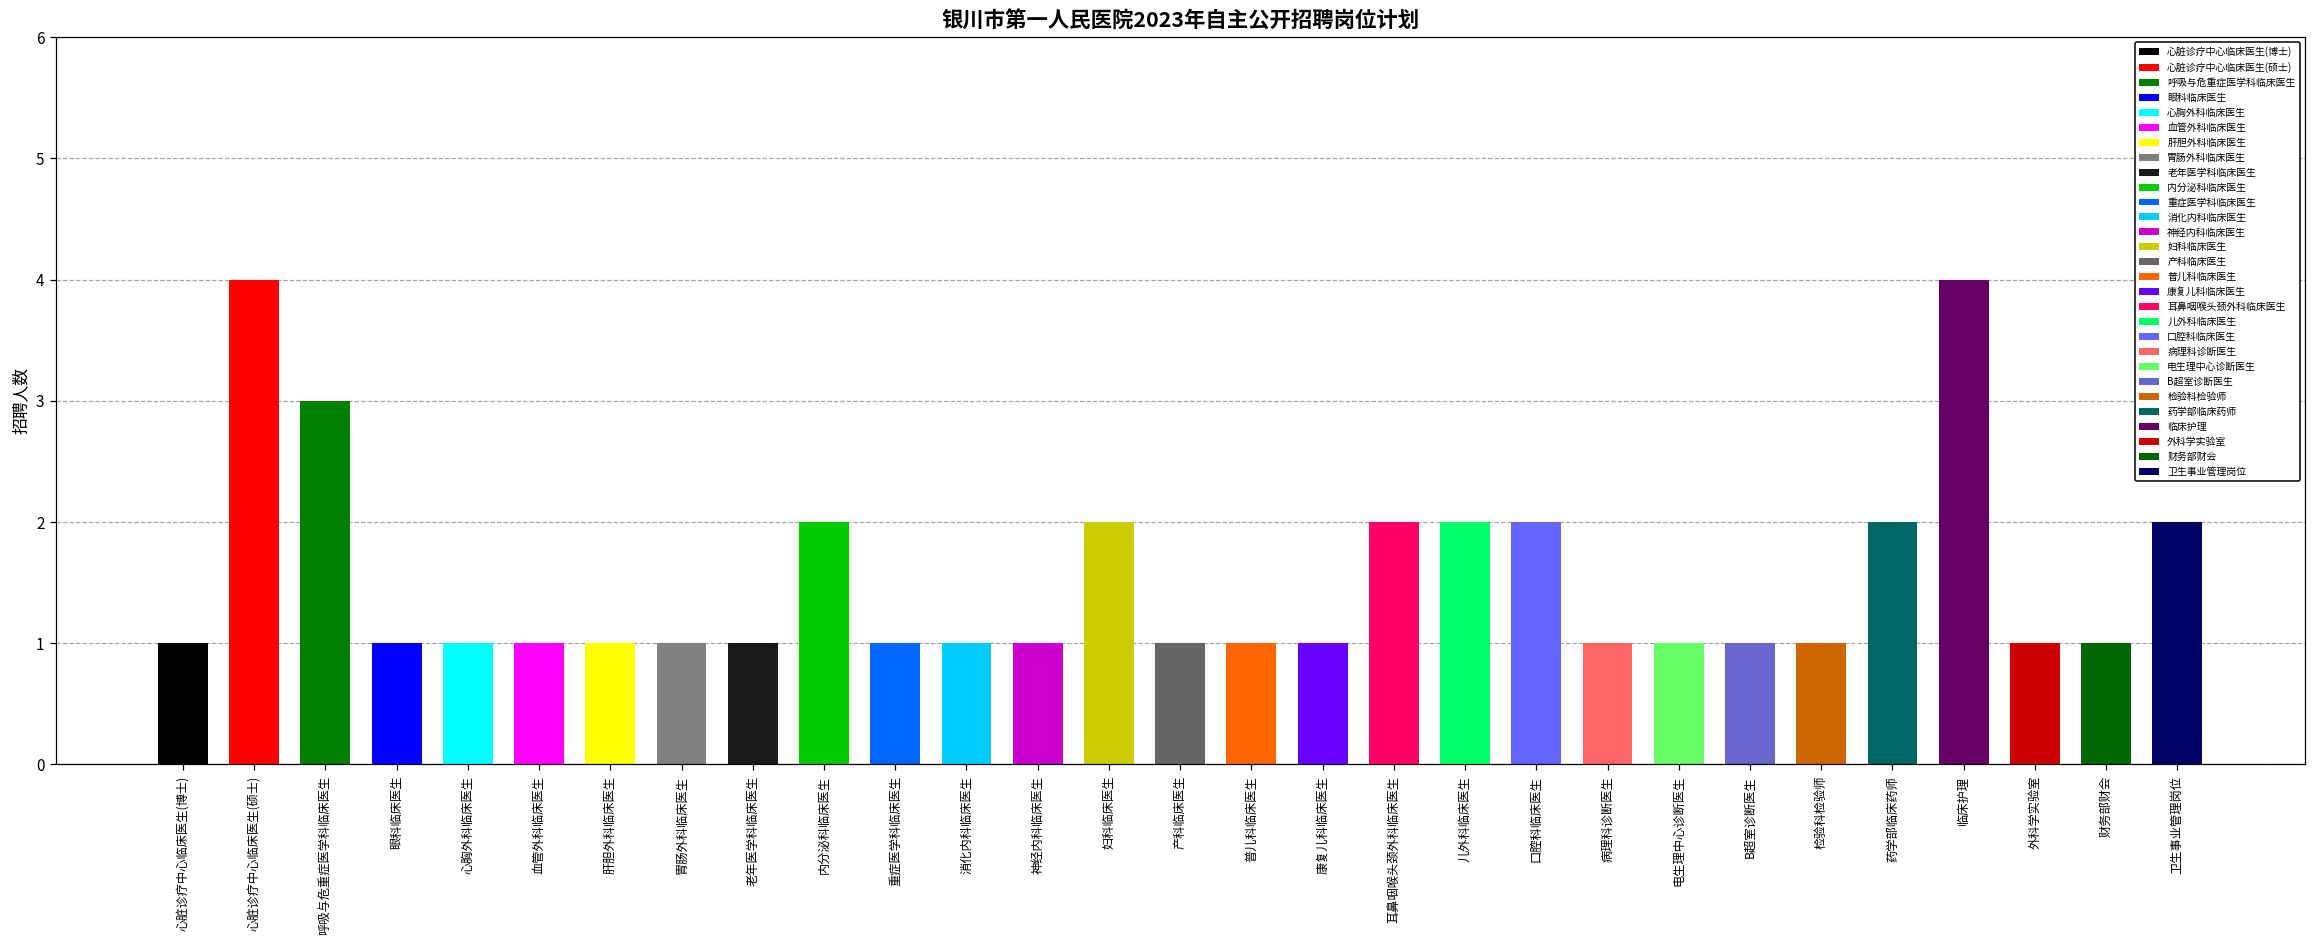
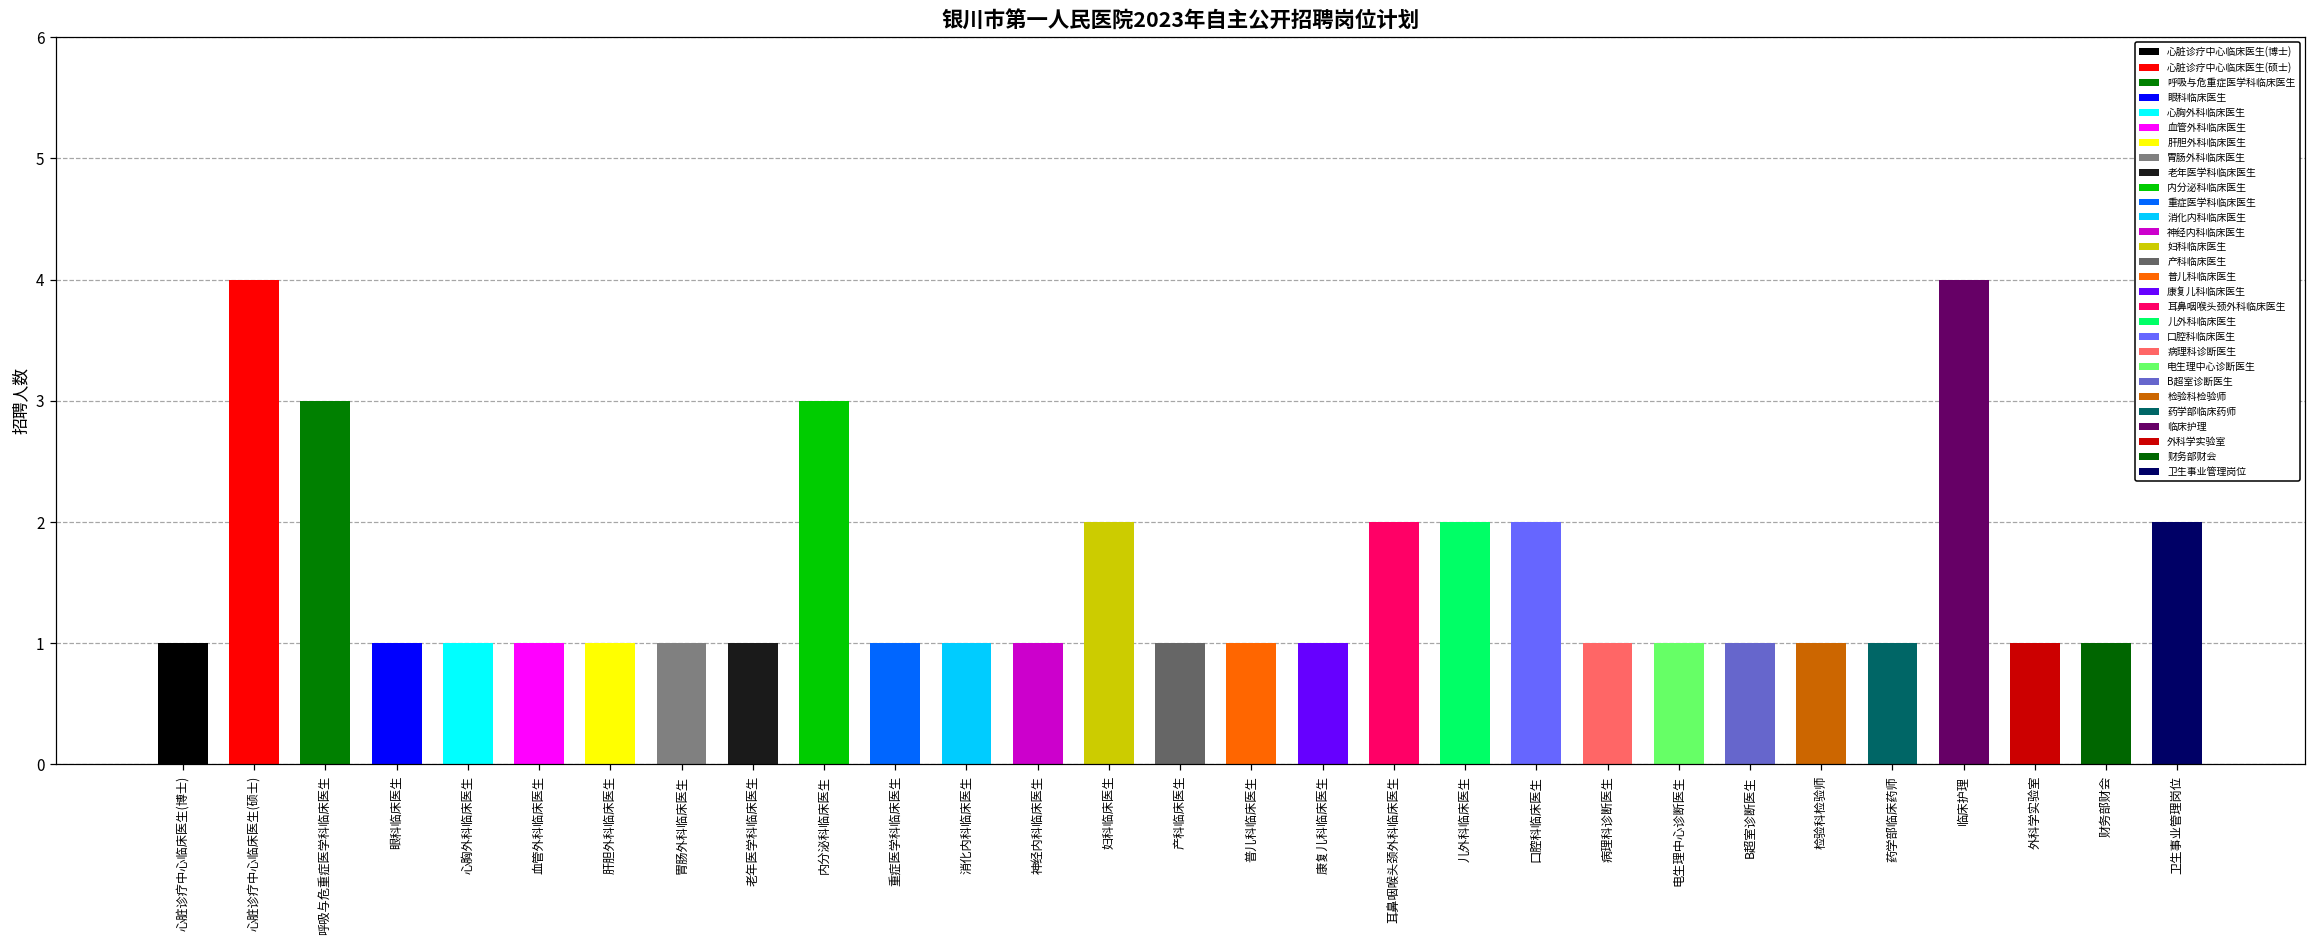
  {
    "心脏诊疗中心临床医生(博士)": 1,
    "心脏诊疗中心临床医生(硕士)": 4,
    "呼吸与危重症医学科临床医生": 3,
    "眼科临床医生": 1,
    "心胸外科临床医生": 1,
    "血管外科临床医生": 1,
    "肝胆外科临床医生": 1,
    "胃肠外科临床医生": 1,
    "老年医学科临床医生": 1,
-   "内分泌科临床医生": 2,
+   "内分泌科临床医生": 3,
    "重症医学科临床医生": 1,
    "消化内科临床医生": 1,
    "神经内科临床医生": 1,
    "妇科临床医生": 2,
    "产科临床医生": 1,
    "普儿科临床医生": 1,
    "康复儿科临床医生": 1,
    "耳鼻咽喉头颈外科临床医生": 2,
    "儿外科临床医生": 2,
    "口腔科临床医生": 2,
    "病理科诊断医生": 1,
    "电生理中心诊断医生": 1,
    "B超室诊断医生": 1,
    "检验科检验师": 1,
-   "药学部临床药师": 2,
+   "药学部临床药师": 1,
    "临床护理": 4,
    "外科学实验室": 1,
    "财务部财会": 1,
    "卫生事业管理岗位": 2
  }
